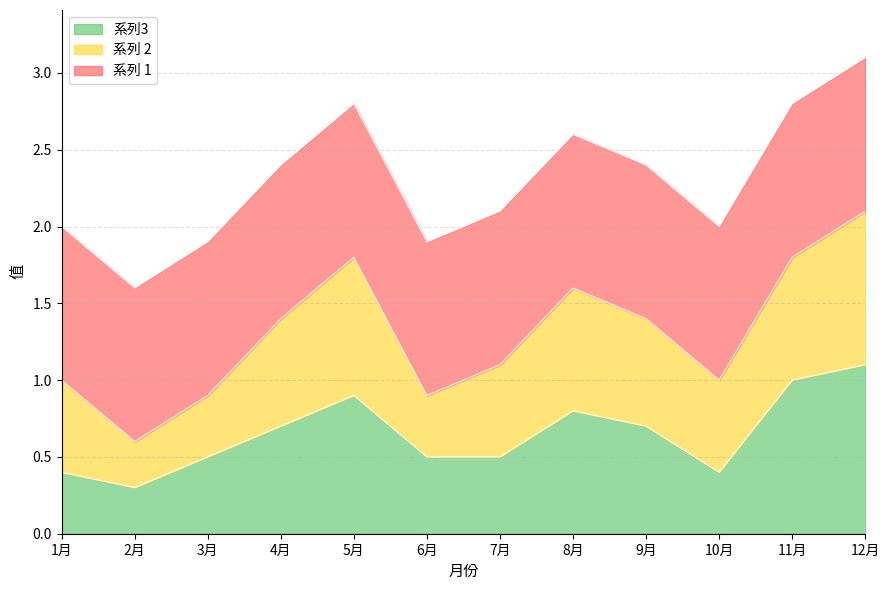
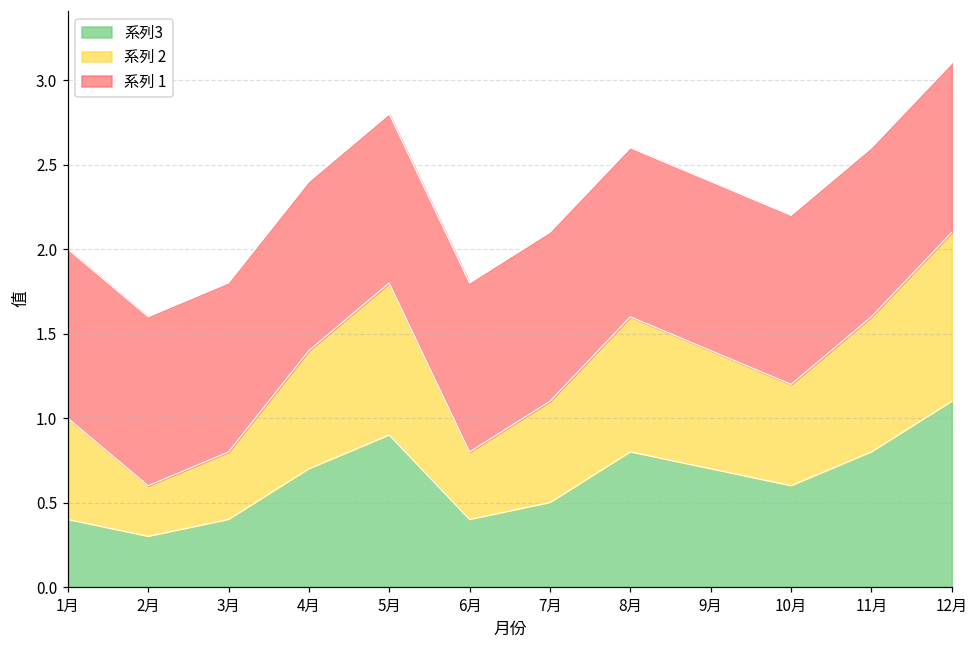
  {
    "系列3": {
      "1月": 0.4,
      "2月": 0.3,
-     "3月": 0.5,
+     "3月": 0.4,
      "4月": 0.7,
      "5月": 0.9,
-     "6月": 0.5,
+     "6月": 0.4,
      "7月": 0.5,
      "8月": 0.8,
      "9月": 0.7,
-     "10月": 0.4,
-     "11月": 1.0,
+     "10月": 0.6,
+     "11月": 0.8,
      "12月": 1.1
    },
    "系列 2": {
      "1月": 0.6,
      "2月": 0.3,
      "3月": 0.4,
      "4月": 0.7,
      "5月": 0.9,
      "6月": 0.4,
      "7月": 0.6,
      "8月": 0.8,
      "9月": 0.7,
      "10月": 0.6,
      "11月": 0.8,
      "12月": 1.0
    },
    "系列 1": {
      "1月": 1.0,
      "2月": 1.0,
      "3月": 1.0,
      "4月": 1.0,
      "5月": 1.0,
      "6月": 1.0,
      "7月": 1.0,
      "8月": 1.0,
      "9月": 1.0,
      "10月": 1.0,
      "11月": 1.0,
      "12月": 1.0
    }
  }
